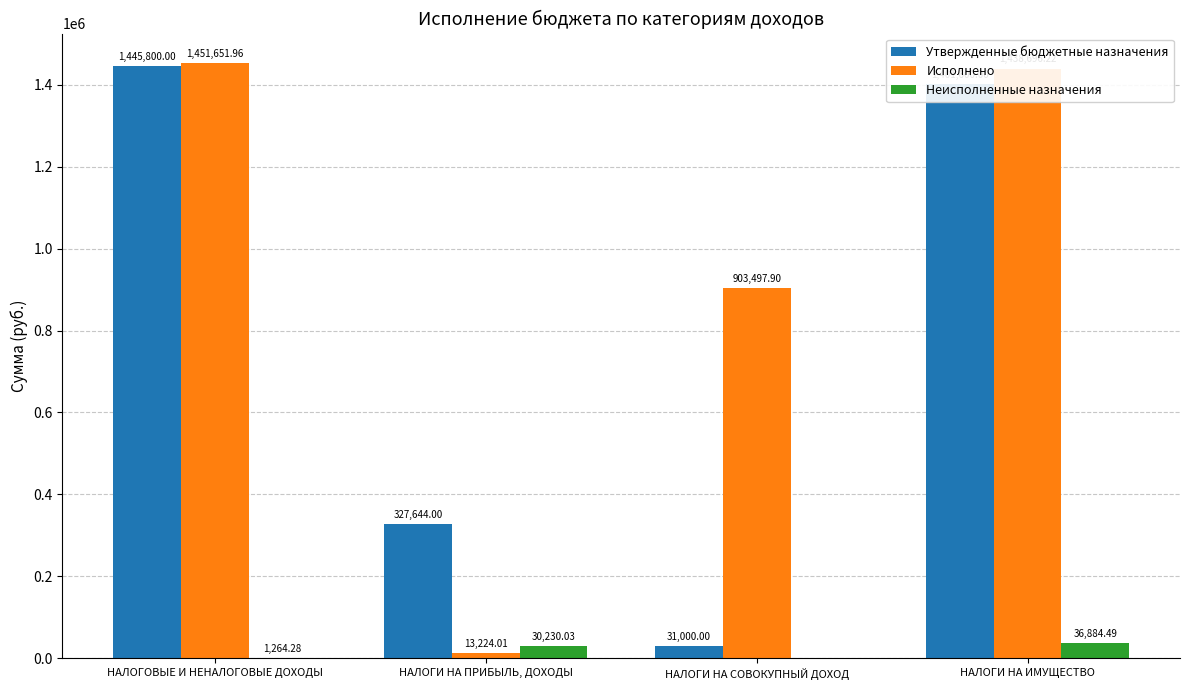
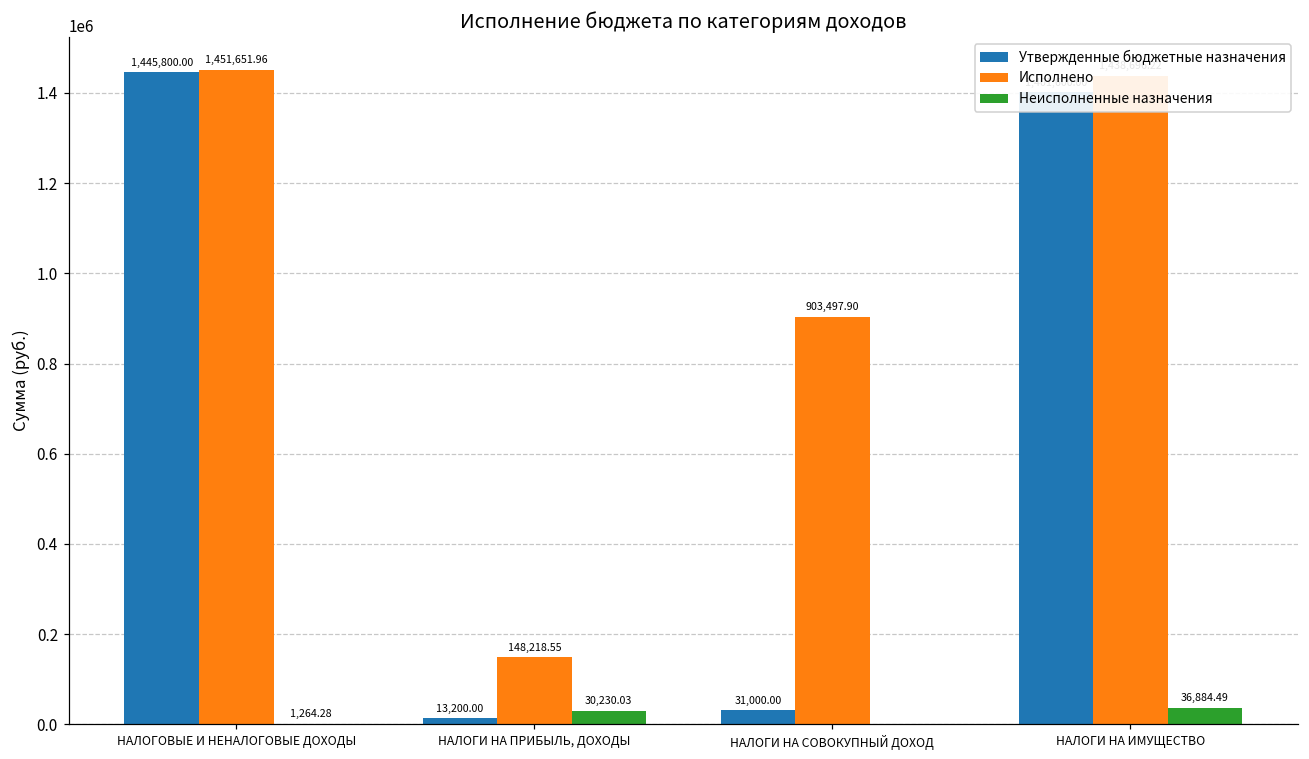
  {
    "Утвержденные бюджетные назначения": {
      "НАЛОГОВЫЕ И НЕНАЛОГОВЫЕ ДОХОДЫ": "1,445,800.00",
-     "НАЛОГИ НА ПРИБЫЛЬ, ДОХОДЫ": "327,644.00",
+     "НАЛОГИ НА ПРИБЫЛЬ, ДОХОДЫ": "13,200.00",
      "НАЛОГИ НА СОВОКУПНЫЙ ДОХОД": "31,000.00"
    },
    "Исполнено": {
      "НАЛОГОВЫЕ И НЕНАЛОГОВЫЕ ДОХОДЫ": "1,451,651.96",
-     "НАЛОГИ НА ПРИБЫЛЬ, ДОХОДЫ": "13,224.01",
+     "НАЛОГИ НА ПРИБЫЛЬ, ДОХОДЫ": "148,218.55",
      "НАЛОГИ НА СОВОКУПНЫЙ ДОХОД": "903,497.90"
    },
    "Неисполненные назначения": {
      "НАЛОГОВЫЕ И НЕНАЛОГОВЫЕ ДОХОДЫ": "1,264.28",
      "НАЛОГИ НА ПРИБЫЛЬ, ДОХОДЫ": "30,230.03",
      "НАЛОГИ НА ИМУЩЕСТВО": "36,884.49"
    }
  }
